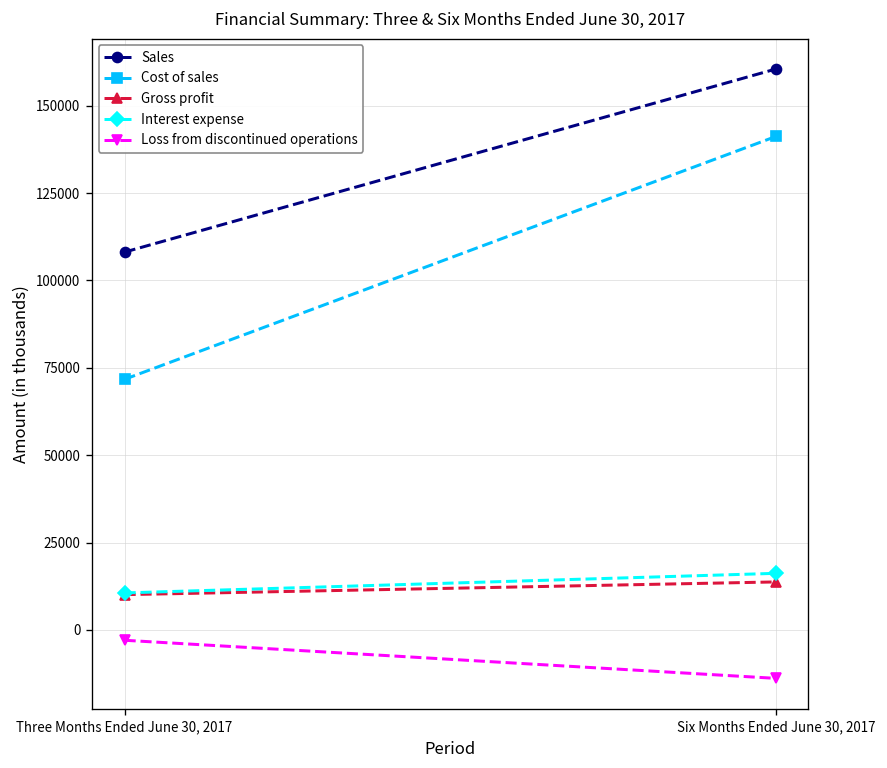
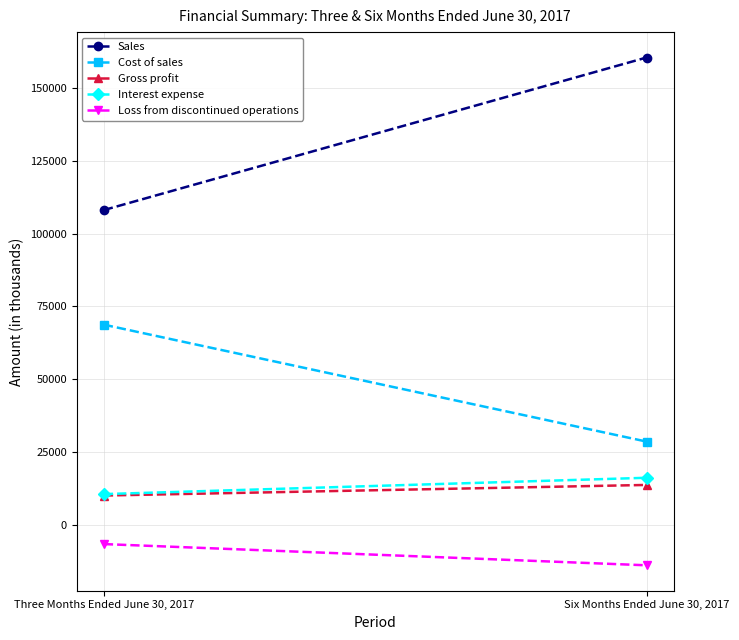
  {
    "Sales": {
      "Three Months Ended June 30, 2017": 108000,
      "Six Months Ended June 30, 2017": 160000
    },
    "Cost of sales": {
-     "Three Months Ended June 30, 2017": 72000,
-     "Six Months Ended June 30, 2017": 141000
+     "Three Months Ended June 30, 2017": 69000,
+     "Six Months Ended June 30, 2017": 29000
    },
    "Gross profit": {
      "Six Months Ended June 30, 2017": 14000
    },
    "Interest expense": {
      "Six Months Ended June 30, 2017": 16000
    },
    "Loss from discontinued operations": {
-     "Three Months Ended June 30, 2017": -3000,
+     "Three Months Ended June 30, 2017": -7000,
      "Six Months Ended June 30, 2017": -14000
    }
  }
